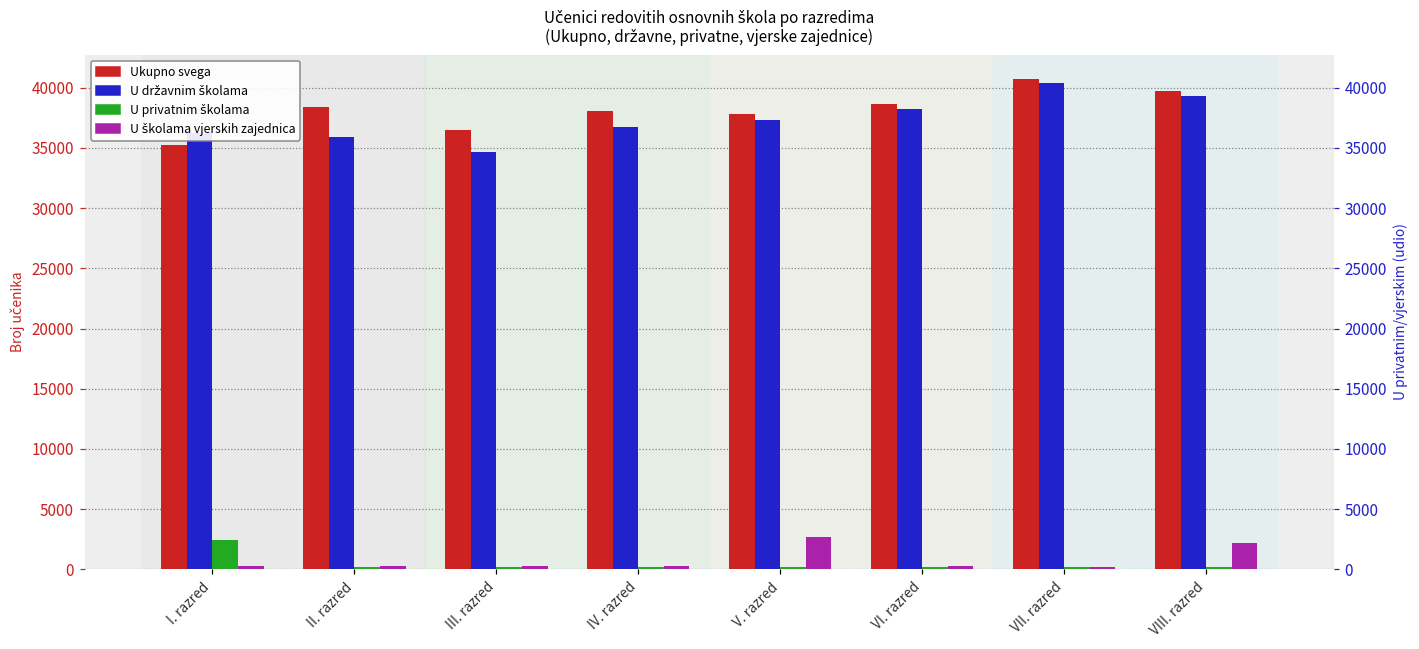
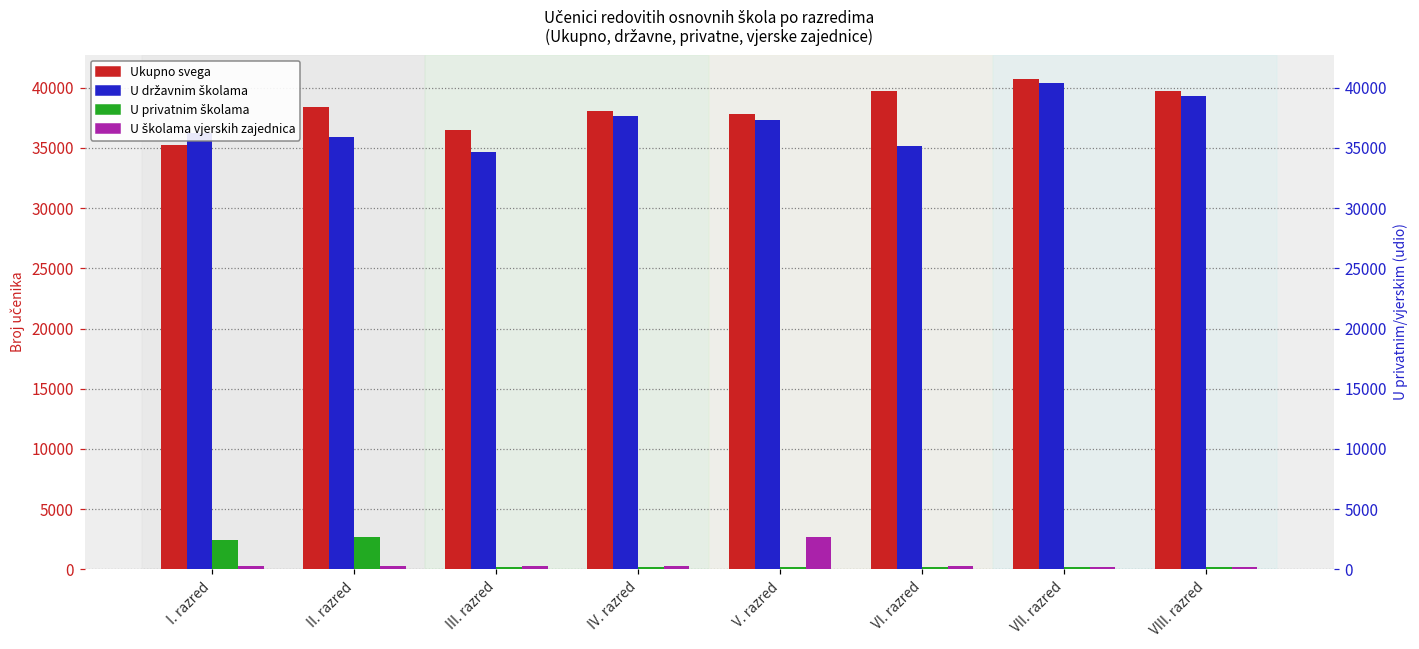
  {
    "Ukupno svega": {
      "I. razred": 35200,
      "II. razred": 38400,
      "III. razred": 36500,
      "IV. razred": 38100,
      "V. razred": 37800,
-     "VI. razred": 38700,
+     "VI. razred": 39800,
      "VII. razred": 40700,
      "VIII. razred": 39700
    },
    "U državnim školama": {
      "II. razred": 35900,
      "III. razred": 34700,
-     "IV. razred": 36700,
+     "IV. razred": 37700,
      "V. razred": 37300,
-     "VI. razred": 38300,
+     "VI. razred": 35100,
      "VII. razred": 40400,
      "VIII. razred": 39300
    },
    "U privatnim školama": {
      "I. razred": 2400,
-     "II. razred": 200
+     "II. razred": 2700
    },
    "U školama vjerskih zajednica": {
      "I. razred": 300,
      "II. razred": 300,
      "III. razred": 300,
      "IV. razred": 300,
      "V. razred": 2700,
      "VI. razred": 200,
-     "VIII. razred": 2200
+     "VIII. razred": 200
    }
  }
